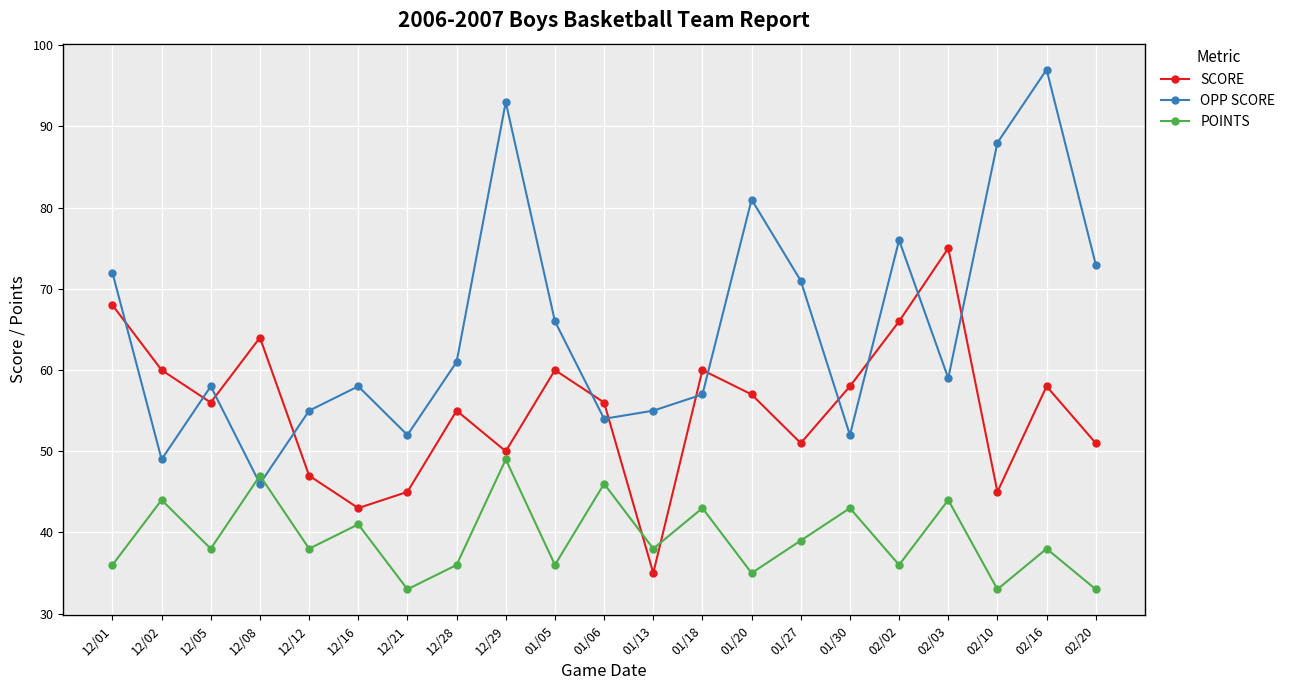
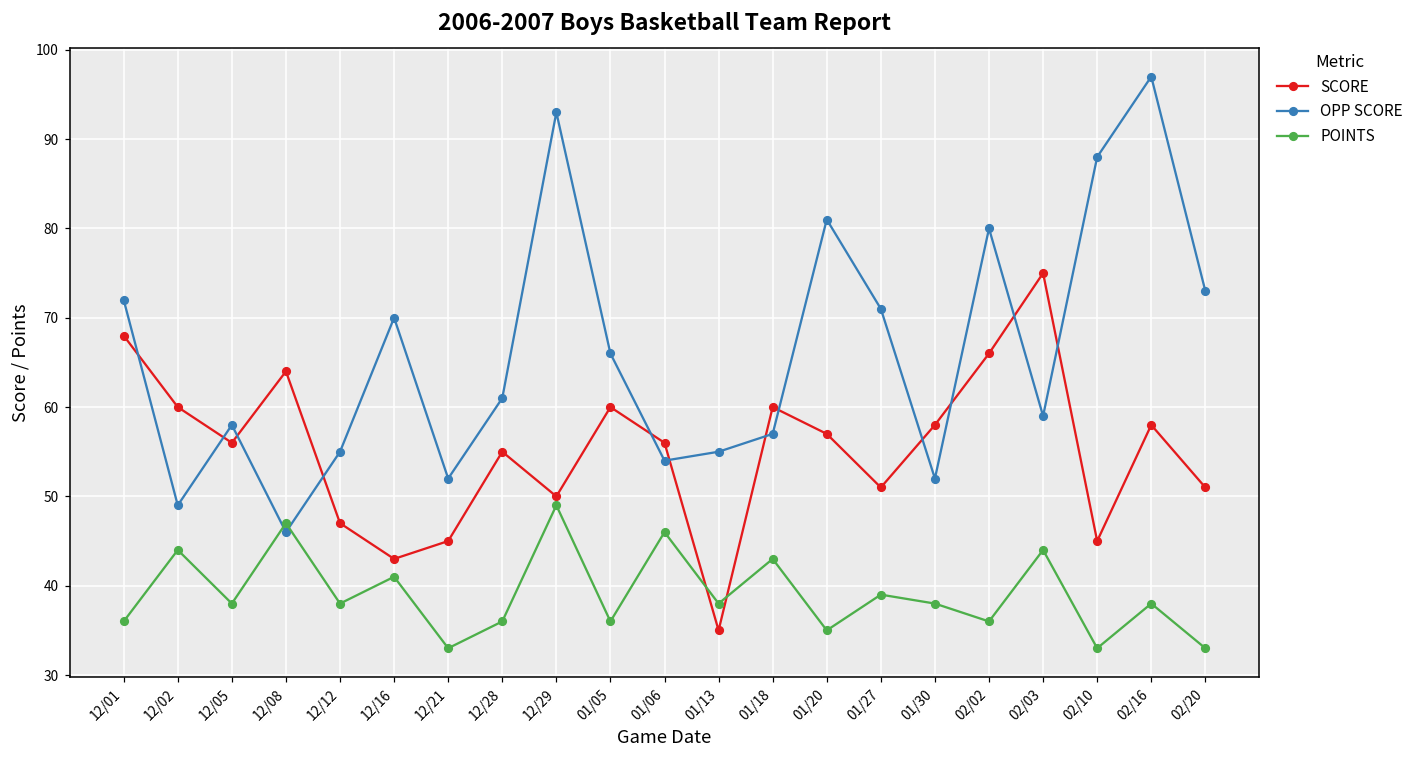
  {
    "SCORE": {
      "12/01": 68,
      "12/02": 60,
      "12/05": 56,
      "12/08": 64,
      "12/12": 47,
      "12/16": 43,
      "12/21": 45,
      "12/28": 55,
      "12/29": 50,
      "01/05": 60,
      "01/06": 56,
      "01/13": 35,
      "01/18": 60,
      "01/20": 57,
      "01/27": 51,
      "01/30": 58,
      "02/02": 66,
      "02/03": 75,
      "02/10": 45,
      "02/16": 58,
      "02/20": 51
    },
    "OPP SCORE": {
      "12/01": 72,
      "12/02": 49,
      "12/05": 58,
      "12/08": 46,
      "12/12": 55,
-     "12/16": 58,
+     "12/16": 70,
      "12/21": 52,
      "12/28": 61,
      "12/29": 93,
      "01/05": 66,
      "01/06": 54,
      "01/13": 55,
      "01/18": 57,
      "01/20": 81,
      "01/27": 71,
      "01/30": 52,
-     "02/02": 76,
+     "02/02": 80,
      "02/03": 59,
      "02/10": 88,
      "02/16": 97,
      "02/20": 73
    },
    "POINTS": {
      "12/01": 36,
      "12/02": 44,
      "12/05": 38,
      "12/08": 47,
      "12/12": 38,
      "12/16": 41,
      "12/21": 33,
      "12/28": 36,
      "12/29": 49,
      "01/05": 36,
      "01/06": 46,
      "01/13": 38,
      "01/18": 43,
      "01/20": 35,
      "01/27": 39,
-     "01/30": 43,
+     "01/30": 38,
      "02/02": 36,
      "02/03": 44,
      "02/10": 33,
      "02/16": 38,
      "02/20": 33
    }
  }
